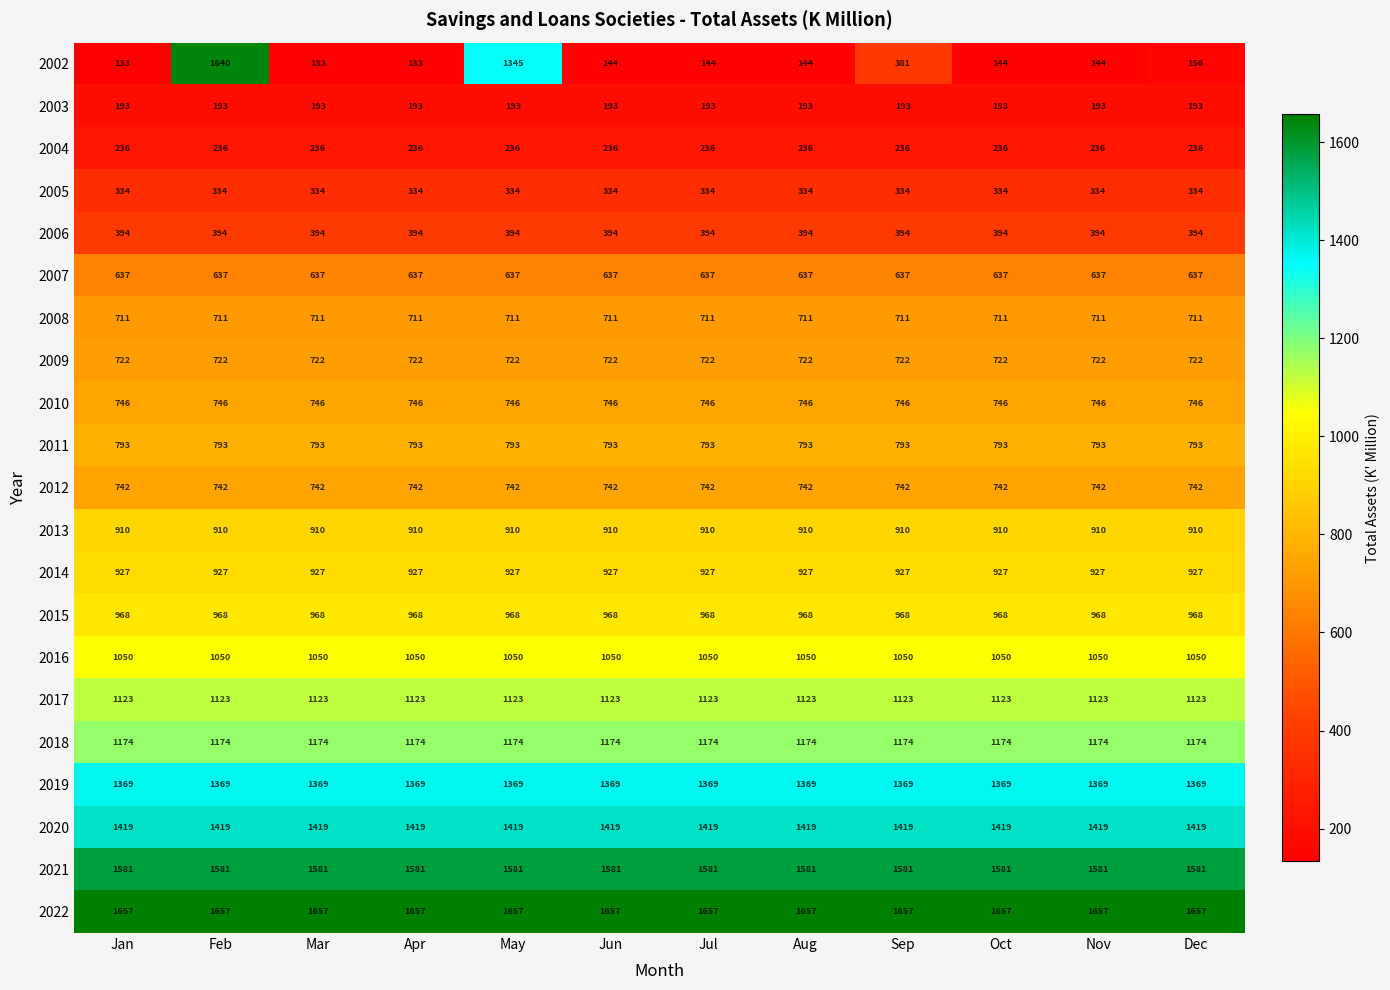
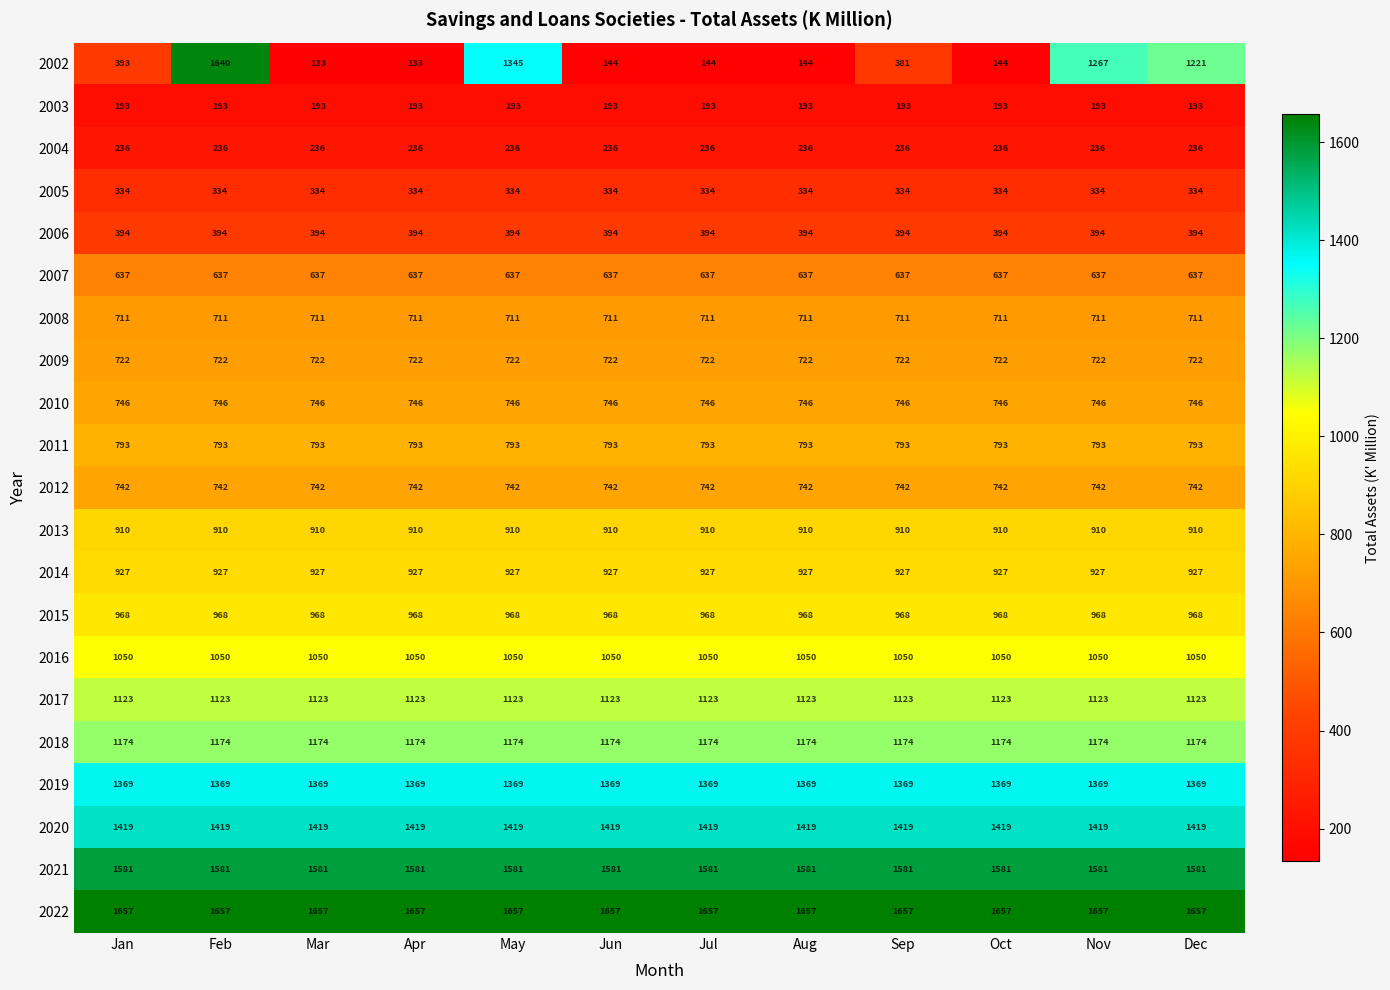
  {
    "2002": {
-     "Jan": 133,
+     "Jan": 393,
      "Feb": 1640,
      "Mar": 133,
      "Apr": 133,
      "May": 1345,
      "Jun": 144,
      "Jul": 144,
      "Aug": 144,
      "Sep": 381,
      "Oct": 144,
-     "Nov": 144,
-     "Dec": 156
+     "Nov": 1267,
+     "Dec": 1221
    }
  }
